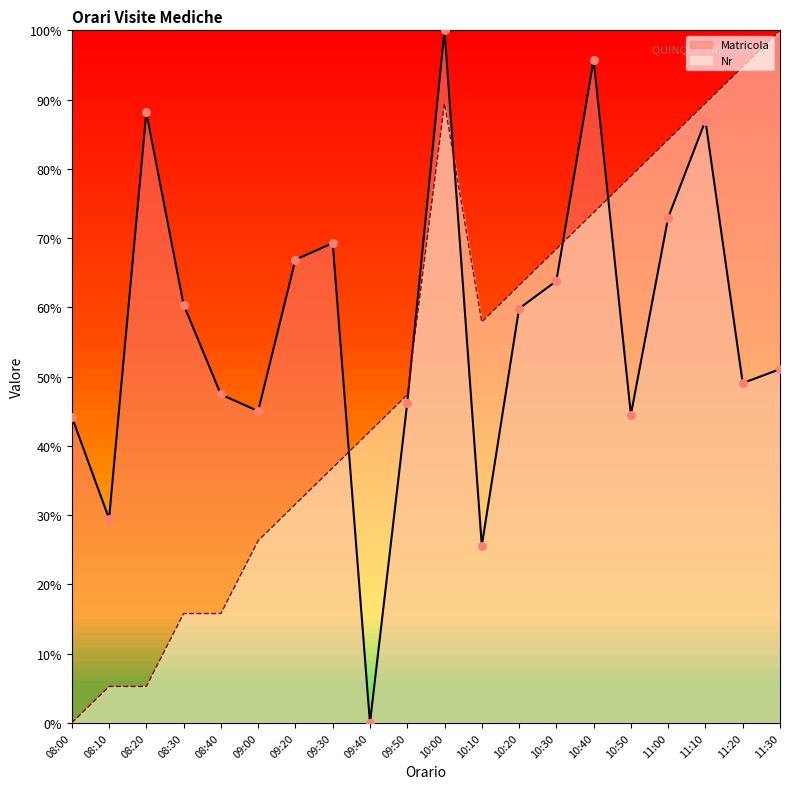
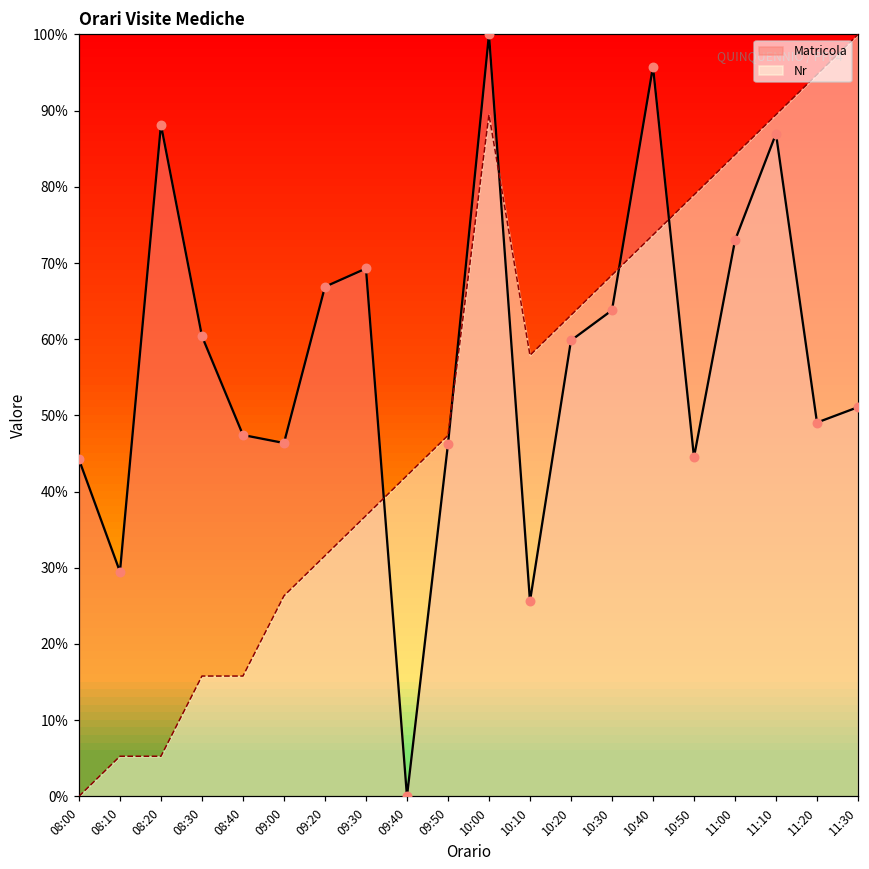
  {
    "Matricola": {
      "08:00": "44%",
      "08:10": "29%",
      "08:20": "88%",
      "08:30": "60%",
      "08:40": "47%",
-     "09:00": "45%",
+     "09:00": "46%",
      "09:20": "67%",
      "09:30": "69%",
      "09:40": "0%",
      "09:50": "46%",
      "10:00": "100%",
      "10:10": "26%",
      "10:20": "60%",
      "10:30": "64%",
      "10:40": "96%",
      "10:50": "45%",
      "11:00": "73%",
      "11:10": "87%",
      "11:20": "49%",
      "11:30": "51%"
    },
    "Nr": {
      "08:00": "0%",
      "08:10": "5%",
      "08:20": "5%",
      "08:30": "16%",
      "08:40": "16%",
      "09:00": "26%",
      "09:20": "32%",
      "09:30": "37%",
      "09:40": "42%",
      "09:50": "47%",
      "10:00": "89%",
      "10:10": "58%",
      "10:20": "63%",
      "10:30": "68%",
      "10:40": "74%",
      "10:50": "79%",
      "11:00": "84%",
      "11:10": "89%",
      "11:30": "100%"
    }
  }
